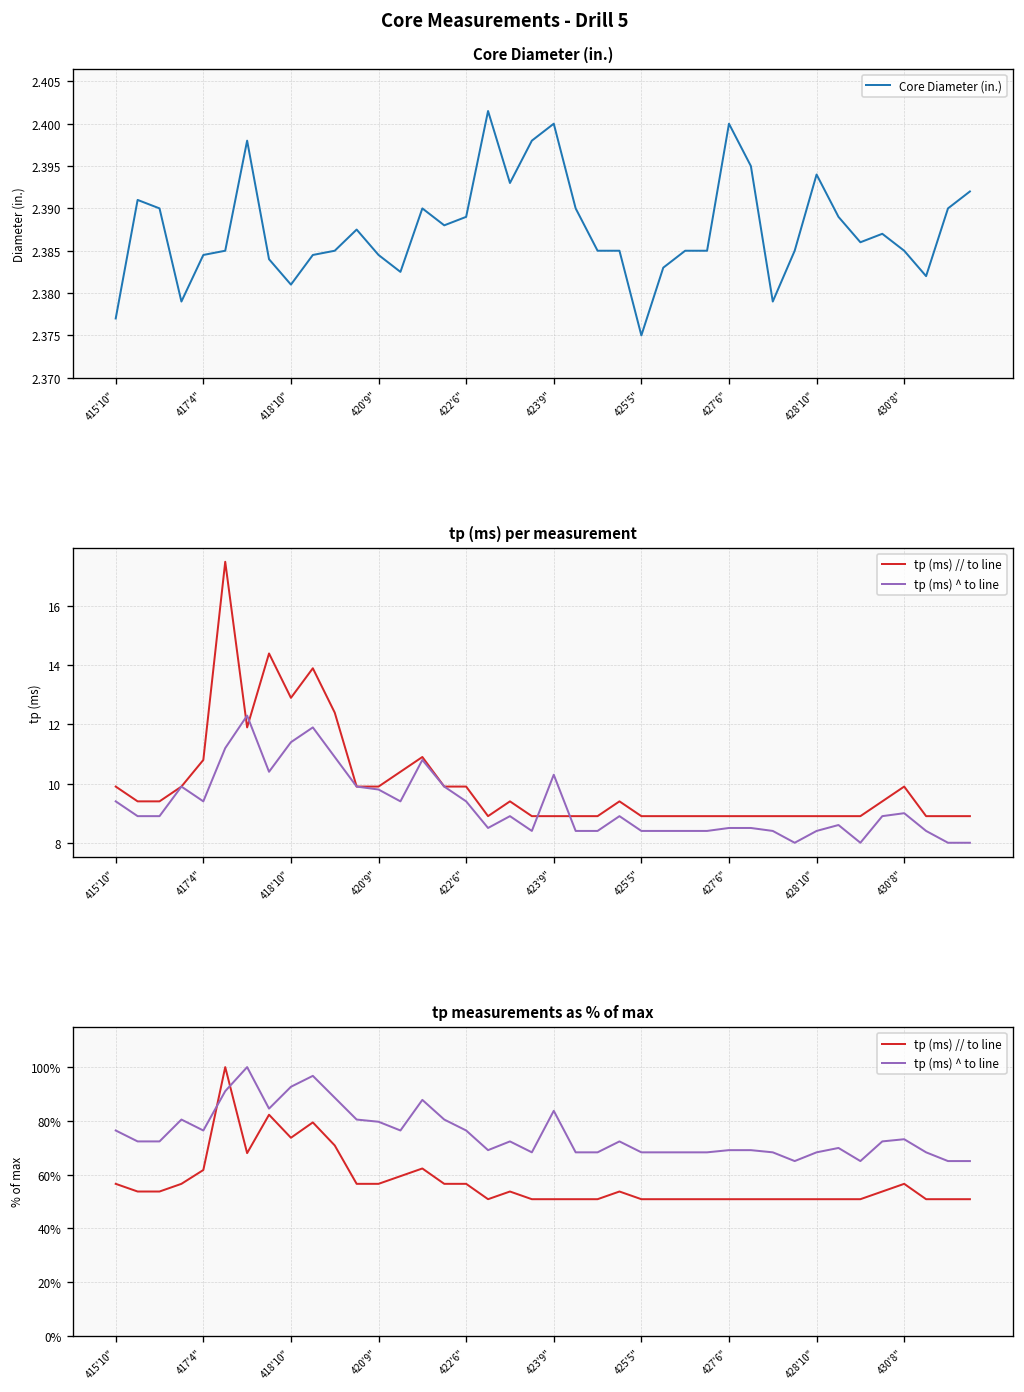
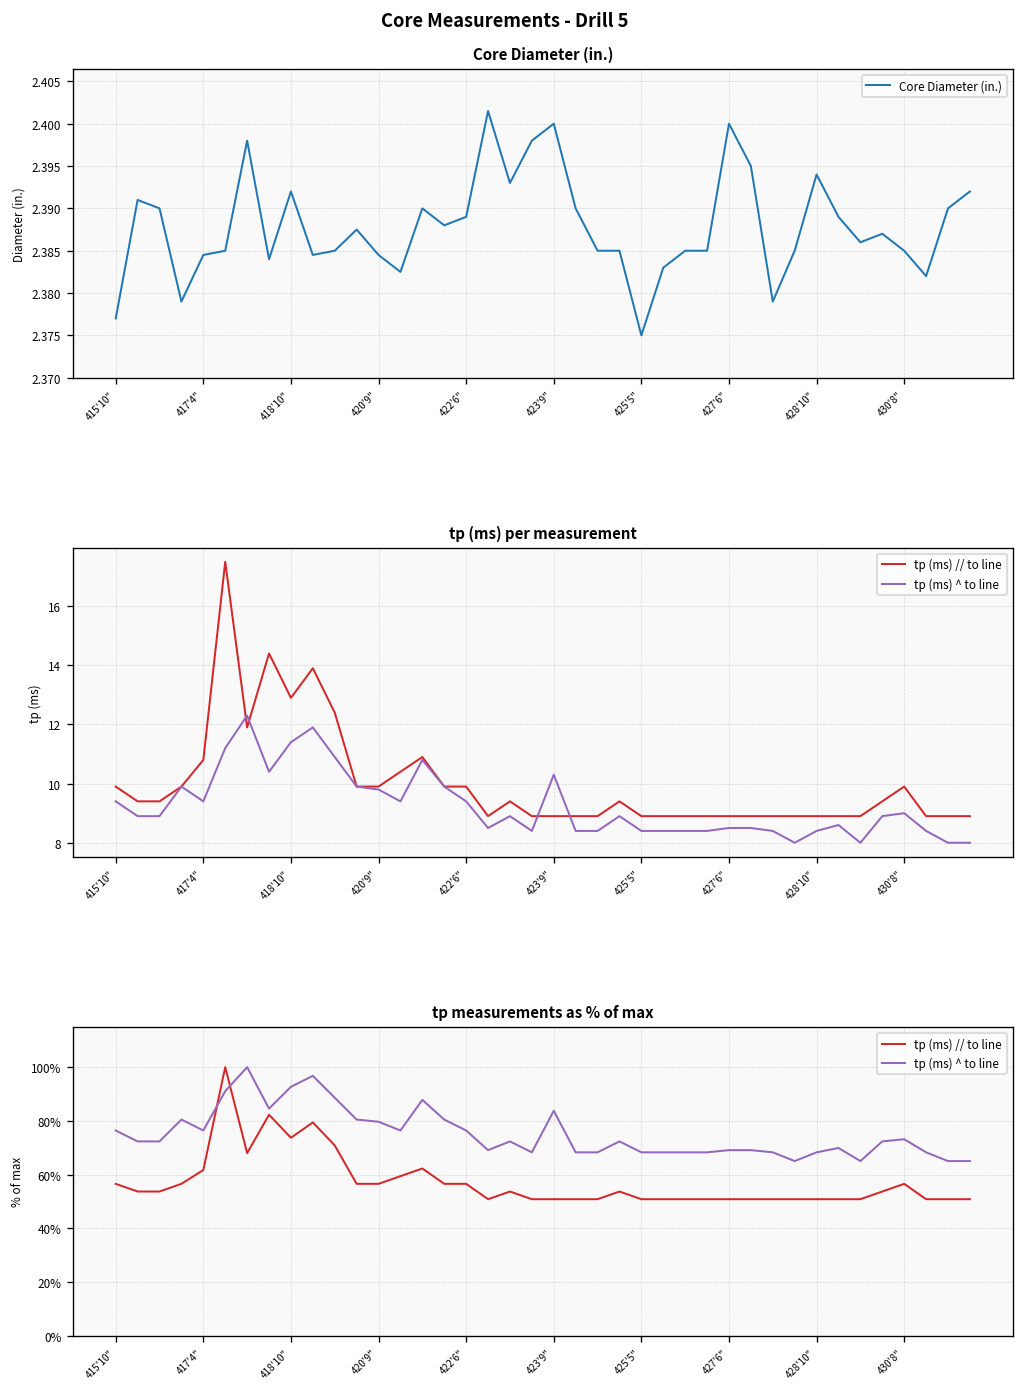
  {
    "Core Diameter (in.)": {
      "415'10\"": "2.377",
      "417'4\"": "2.385",
-     "418'10\"": "2.381",
+     "418'10\"": "2.392",
      "420'9\"": "2.385",
      "422'6\"": "2.389",
      "423'9\"": "2.400",
      "425'5\"": "2.375",
      "427'6\"": "2.400",
      "428'10\"": "2.394",
      "430'8\"": "2.385"
    },
    "tp (ms) per measurement": {
      "tp (ms) // to line": {
        "415'10\"": "9.9",
        "417'4\"": "10.8",
        "418'10\"": "12.9",
        "422'6\"": "9.9",
        "423'9\"": "8.9",
        "425'5\"": "8.9",
        "427'6\"": "8.9",
        "428'10\"": "8.9",
        "430'8\"": "9.9"
      },
      "tp (ms) ^ to line": {
        "415'10\"": "9.4",
        "417'4\"": "9.4",
        "418'10\"": "11.4",
        "422'6\"": "9.4",
        "423'9\"": "10.3",
        "425'5\"": "8.4",
        "427'6\"": "8.5",
        "428'10\"": "8.4",
        "430'8\"": "9.0"
      }
    },
    "tp measurements as % of max": {
      "tp (ms) // to line": {
        "415'10\"": "57%",
        "417'4\"": "62%",
        "418'10\"": "74%",
        "420'9\"": "57%",
        "422'6\"": "57%",
        "423'9\"": "51%",
        "425'5\"": "51%",
        "427'6\"": "51%",
        "428'10\"": "51%",
        "430'8\"": "57%"
      },
      "tp (ms) ^ to line": {
        "415'10\"": "76%",
        "417'4\"": "76%",
        "418'10\"": "93%",
        "420'9\"": "80%",
        "422'6\"": "76%",
        "423'9\"": "84%",
        "425'5\"": "68%",
        "427'6\"": "69%",
        "428'10\"": "68%",
        "430'8\"": "73%"
      }
    }
  }
